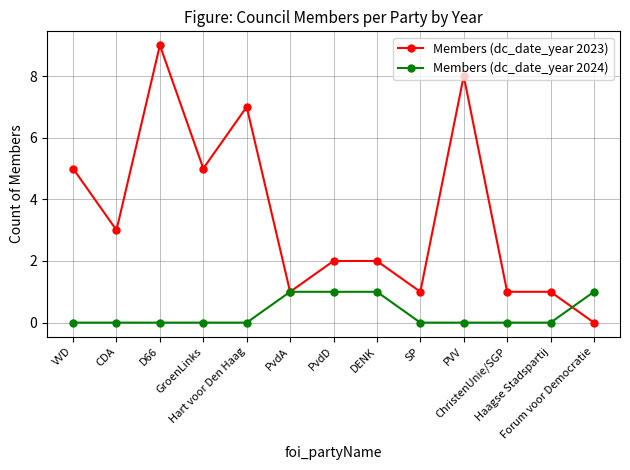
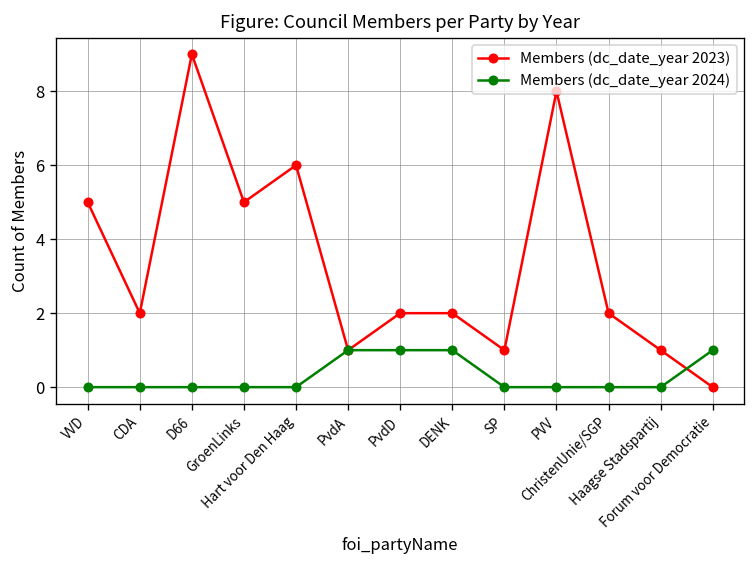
  {
    "Members (dc_date_year 2023)": {
      "VVD": 5,
-     "CDA": 3,
+     "CDA": 2,
      "D66": 9,
      "GroenLinks": 5,
-     "Hart voor Den Haag": 7,
+     "Hart voor Den Haag": 6,
      "PvdD": 2,
      "DENK": 2,
      "SP": 1,
-     "ChristenUnie/SGP": 1,
+     "ChristenUnie/SGP": 2,
      "Haagse Stadspartij": 1,
      "Forum voor Democratie": 0
    },
    "Members (dc_date_year 2024)": {
      "VVD": 0,
      "CDA": 0,
      "D66": 0,
      "GroenLinks": 0,
      "Hart voor Den Haag": 0,
      "PvdD": 1,
      "DENK": 1,
      "SP": 0,
      "PVV": 0,
      "ChristenUnie/SGP": 0,
      "Haagse Stadspartij": 0,
      "Forum voor Democratie": 1
    }
  }
